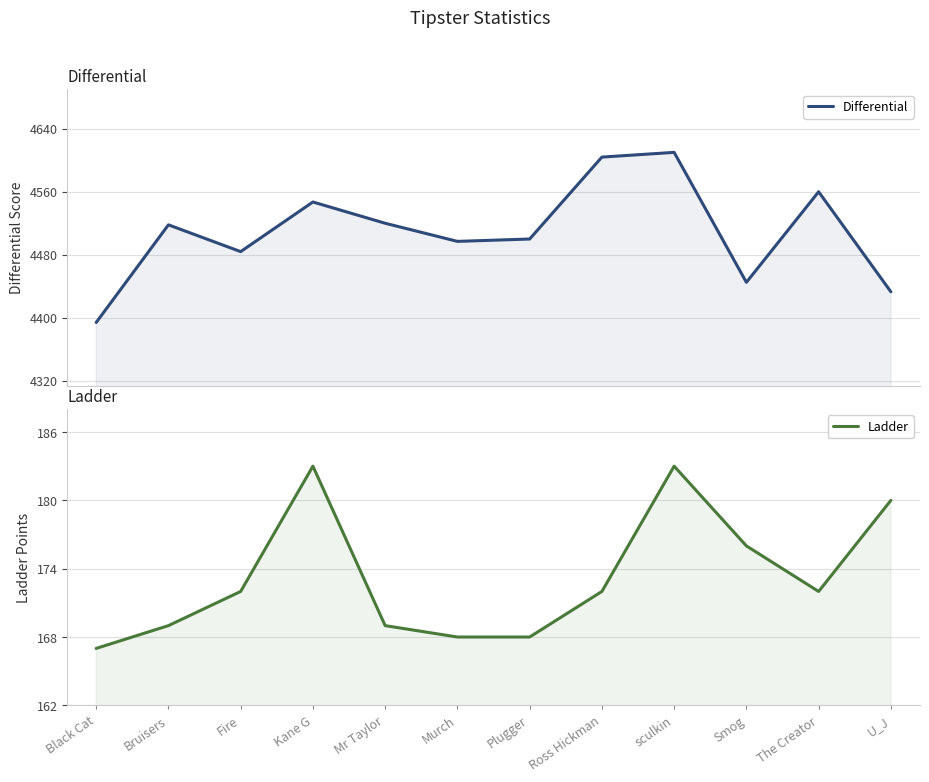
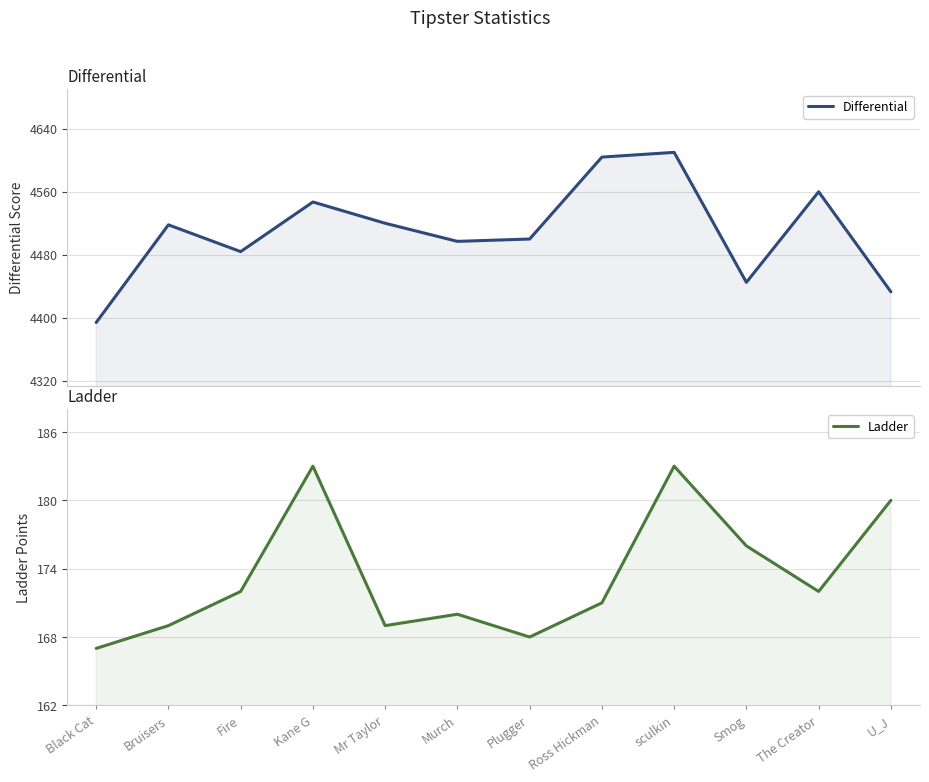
  {
    "Ladder": {
      "Black Cat": 167,
      "Bruisers": 169,
      "Fire": 172,
      "Kane G": 183,
      "Mr Taylor": 169,
-     "Murch": 168,
+     "Murch": 170,
      "Plugger": 168,
-     "Ross Hickman": 172,
+     "Ross Hickman": 171,
      "sculkin": 183,
      "Smog": 176,
      "The Creator": 172,
      "U_J": 180
    }
  }
